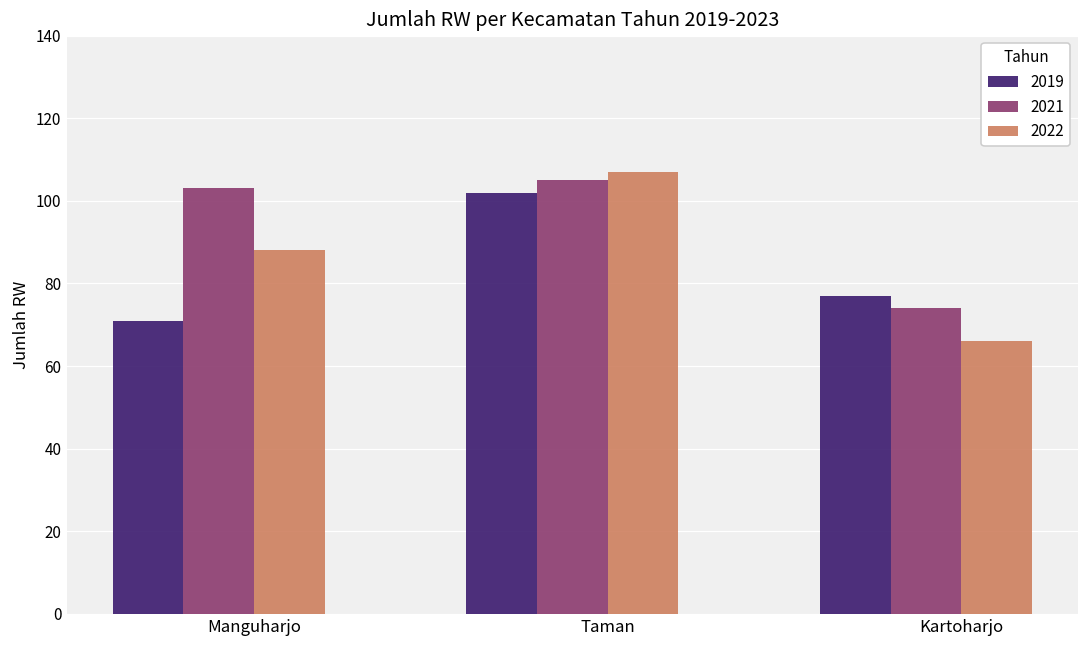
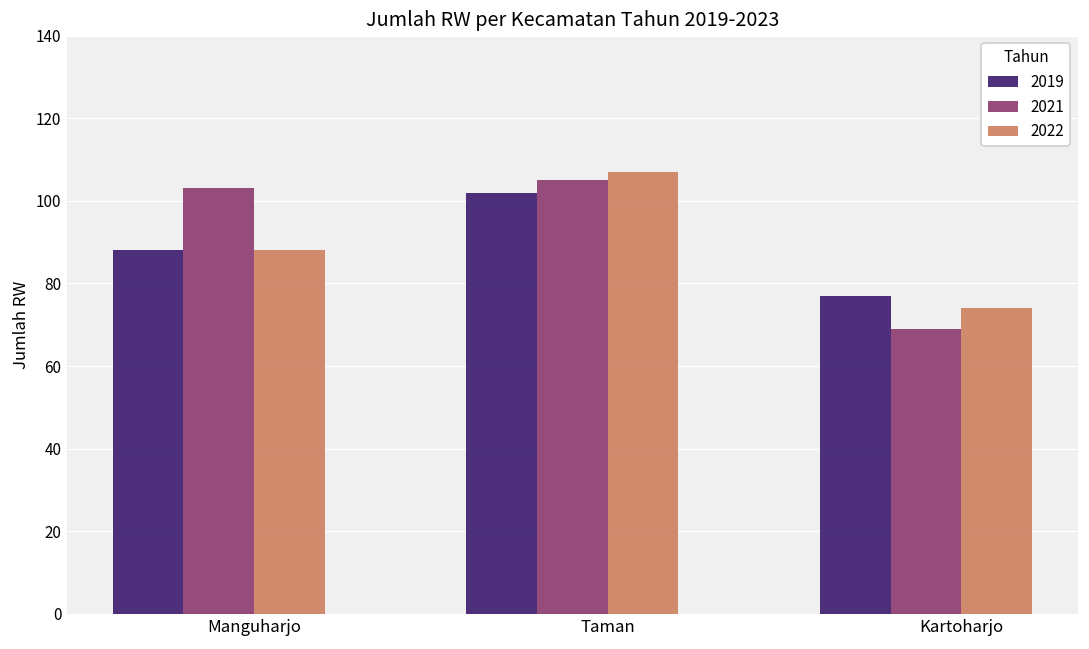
  {
    "2019": {
-     "Manguharjo": 71,
+     "Manguharjo": 88,
      "Taman": 102,
      "Kartoharjo": 77
    },
    "2021": {
      "Manguharjo": 103,
      "Taman": 105,
-     "Kartoharjo": 74
+     "Kartoharjo": 69
    },
    "2022": {
      "Manguharjo": 88,
      "Taman": 107,
-     "Kartoharjo": 66
+     "Kartoharjo": 74
    }
  }
